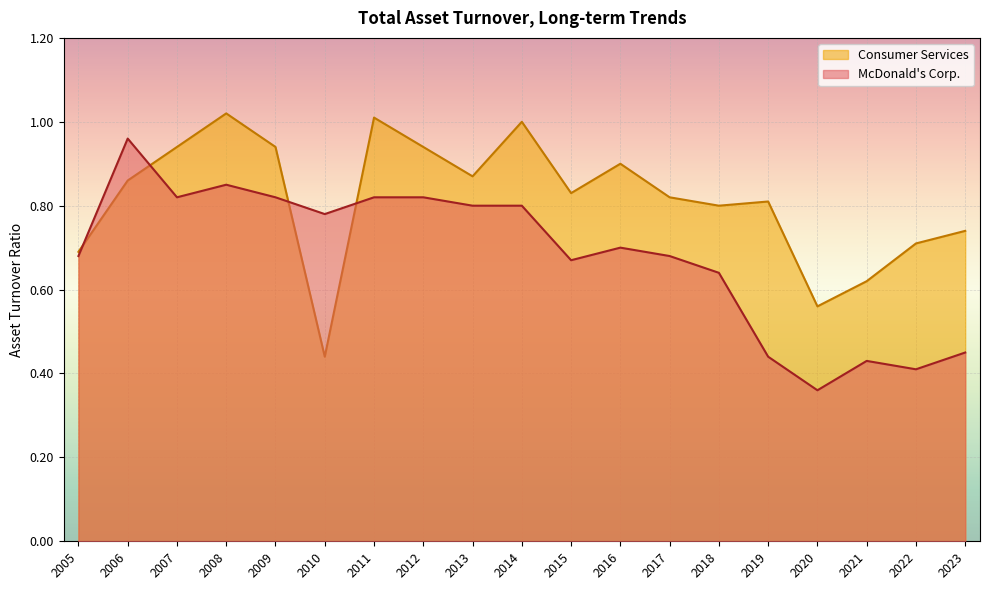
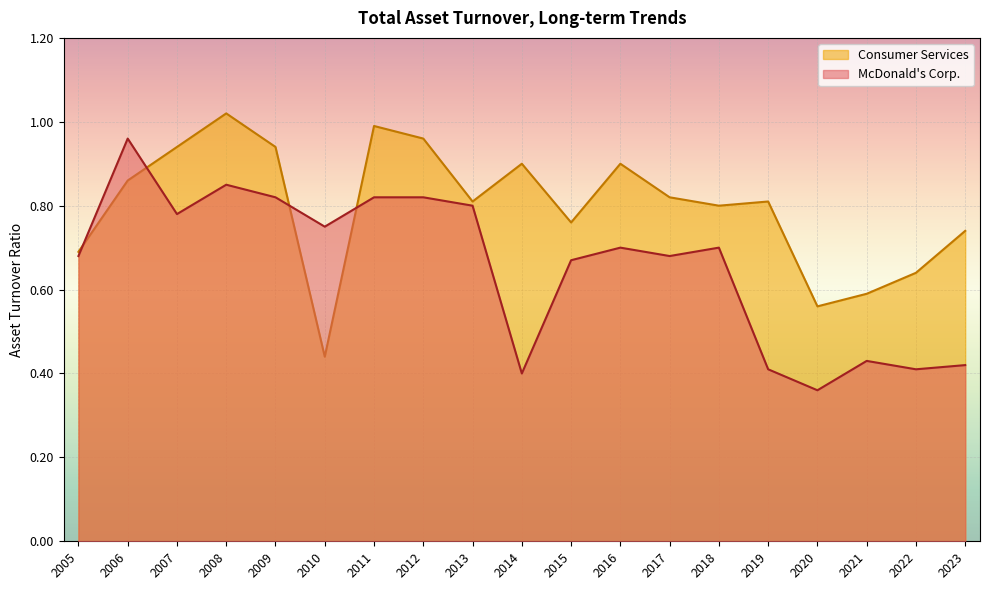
  {
    "Consumer Services": {
      "2005": 0.69,
      "2006": 0.86,
      "2007": 0.94,
      "2008": 1.02,
      "2009": 0.94,
      "2010": 0.44,
-     "2011": 1.01,
-     "2012": 0.94,
-     "2013": 0.87,
-     "2014": 1.0,
-     "2015": 0.83,
+     "2011": 0.99,
+     "2012": 0.96,
+     "2013": 0.81,
+     "2014": 0.9,
+     "2015": 0.76,
      "2016": 0.90,
      "2017": 0.82,
      "2018": 0.80,
      "2019": 0.81,
      "2020": 0.56,
-     "2021": 0.62,
-     "2022": 0.71,
+     "2021": 0.59,
+     "2022": 0.64,
      "2023": 0.74
    },
    "McDonald's Corp.": {
      "2005": 0.68,
      "2006": 0.96,
-     "2007": 0.82,
+     "2007": 0.78,
      "2008": 0.85,
      "2009": 0.82,
-     "2010": 0.78,
+     "2010": 0.75,
      "2011": 0.82,
      "2012": 0.82,
      "2013": 0.80,
-     "2014": 0.8,
+     "2014": 0.4,
      "2015": 0.67,
      "2016": 0.70,
      "2017": 0.68,
-     "2018": 0.64,
-     "2019": 0.44,
+     "2018": 0.70,
+     "2019": 0.41,
      "2020": 0.36,
      "2021": 0.43,
      "2022": 0.41,
-     "2023": 0.45
+     "2023": 0.42
    }
  }
